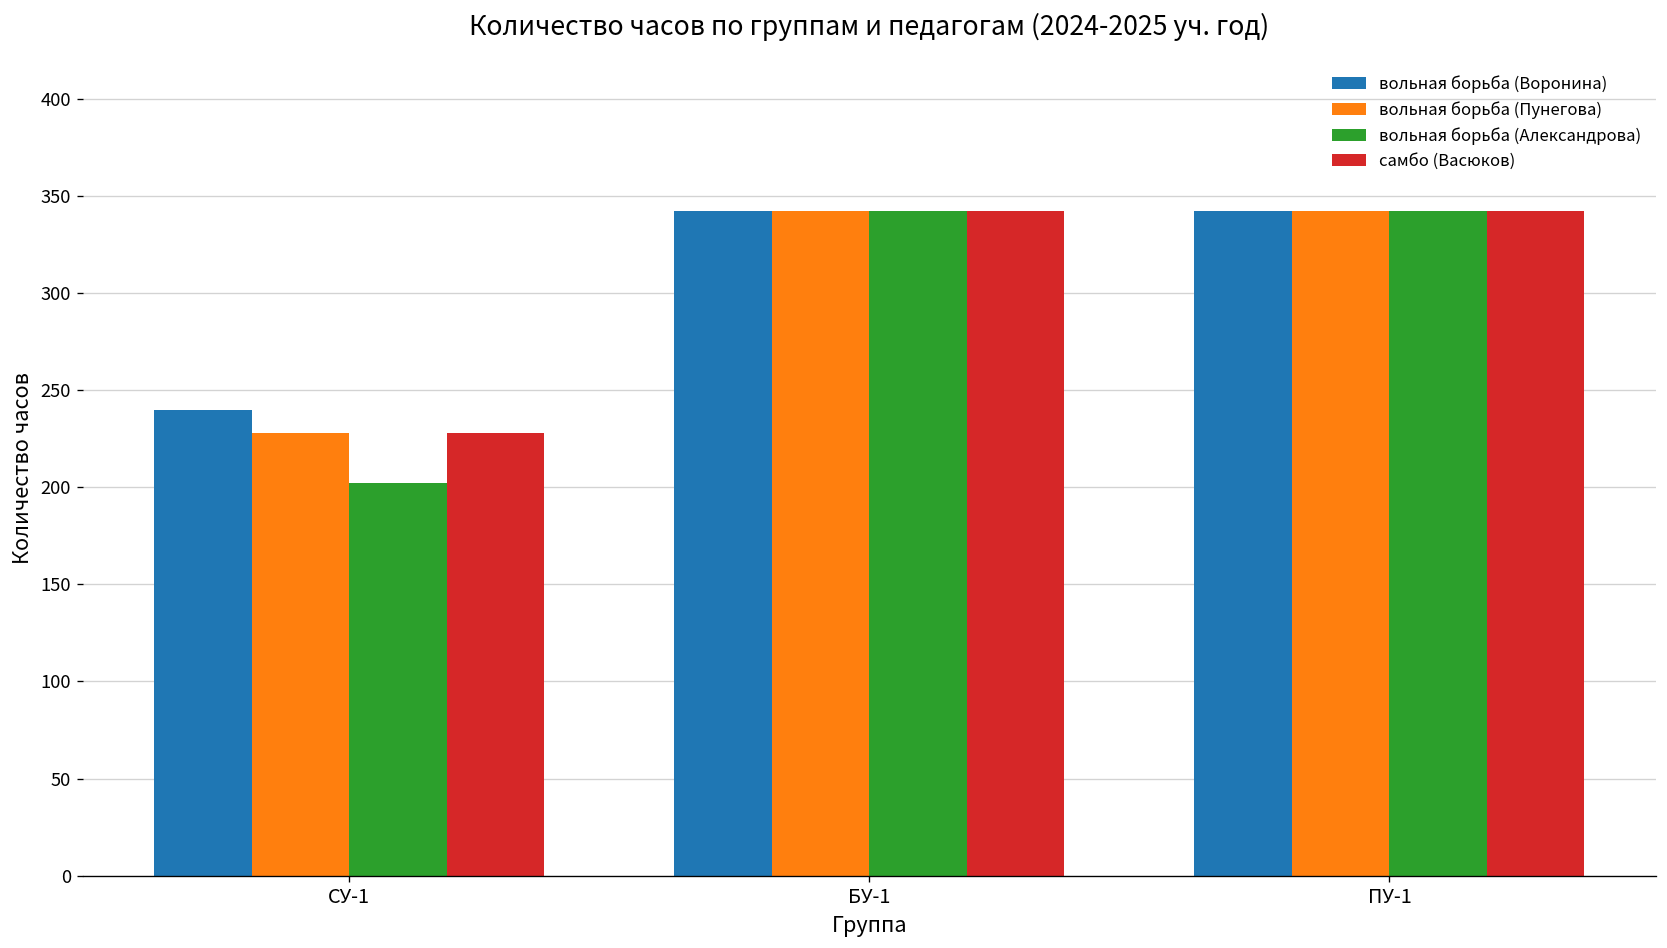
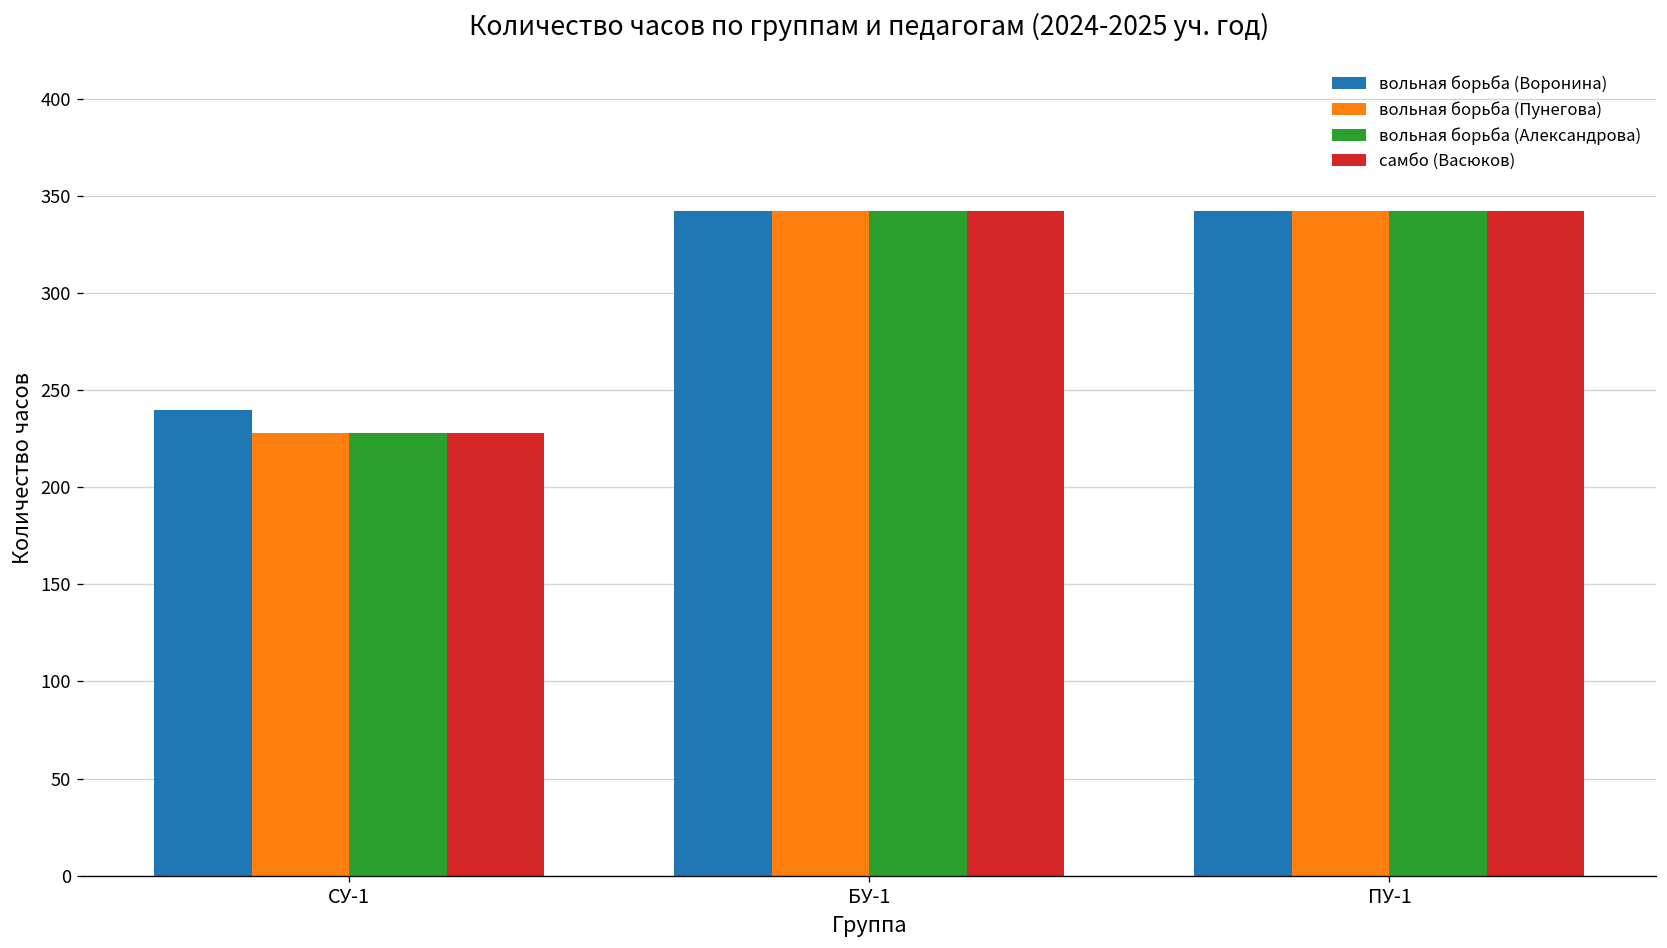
  {
    "вольная борьба (Воронина)": {
      "СУ-1": 240,
      "БУ-1": 342,
      "ПУ-1": 342
    },
    "вольная борьба (Пунегова)": {
      "СУ-1": 228,
      "БУ-1": 342,
      "ПУ-1": 342
    },
    "вольная борьба (Александрова)": {
-     "СУ-1": 202,
+     "СУ-1": 228,
      "БУ-1": 342,
      "ПУ-1": 342
    },
    "самбо (Васюков)": {
      "СУ-1": 228,
      "БУ-1": 342,
      "ПУ-1": 342
    }
  }
